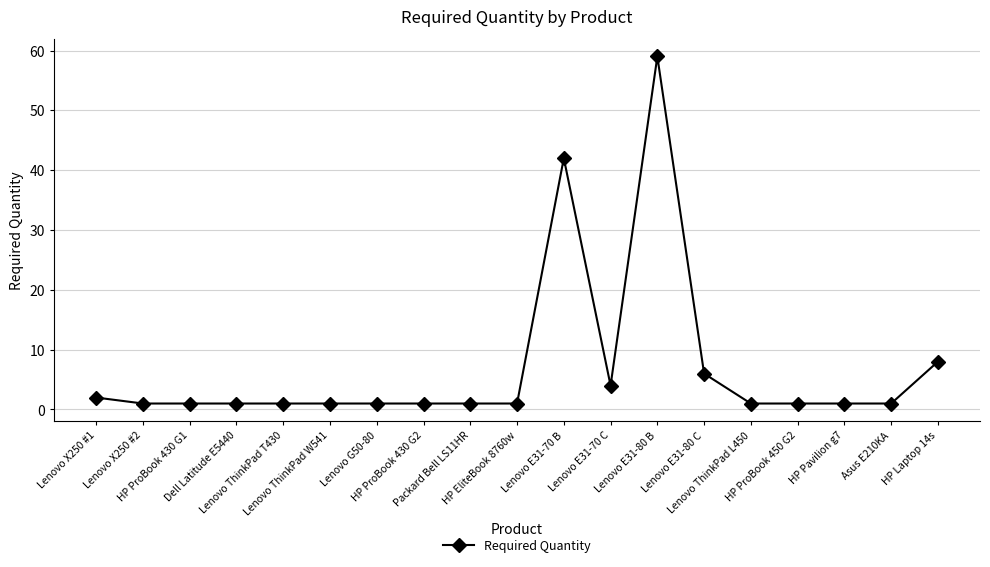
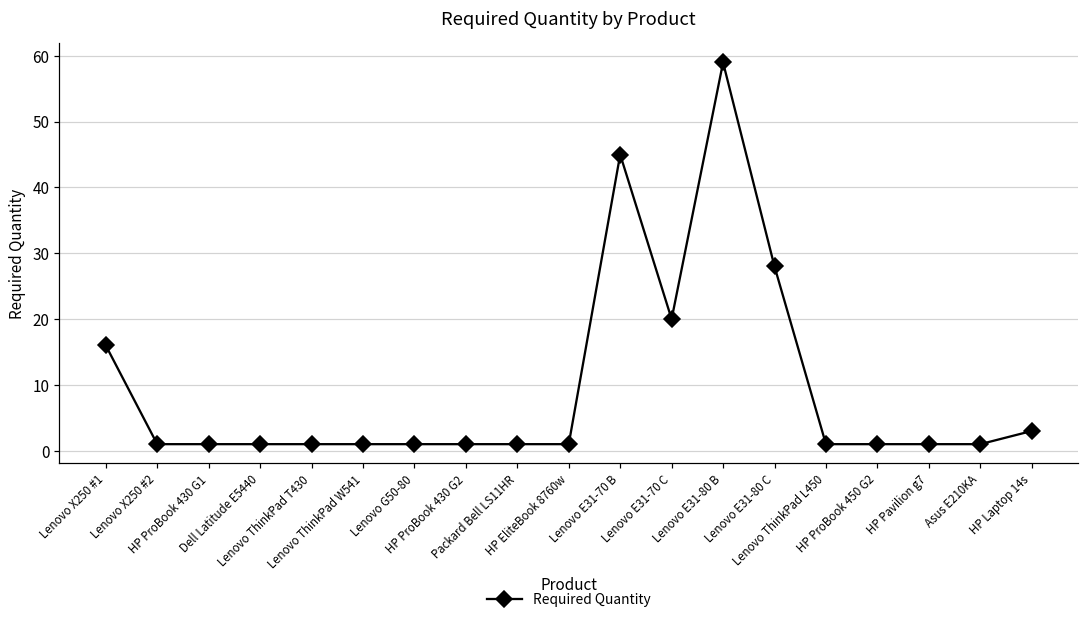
  {
-   "Lenovo X250 #1": 2,
+   "Lenovo X250 #1": 16,
    "Lenovo X250 #2": 1,
    "HP ProBook 430 G1": 1,
    "Dell Latitude E5440": 1,
    "Lenovo ThinkPad T430": 1,
    "Lenovo ThinkPad W541": 1,
    "Lenovo G50-80": 1,
    "HP ProBook 430 G2": 1,
    "Packard Bell LS11HR": 1,
    "HP EliteBook 8760w": 1,
-   "Lenovo E31-70 B": 42,
-   "Lenovo E31-70 C": 4,
+   "Lenovo E31-70 B": 45,
+   "Lenovo E31-70 C": 20,
    "Lenovo E31-80 B": 59,
-   "Lenovo E31-80 C": 6,
+   "Lenovo E31-80 C": 28,
    "Lenovo ThinkPad L450": 1,
    "HP ProBook 450 G2": 1,
    "HP Pavilion g7": 1,
    "Asus E210KA": 1,
-   "HP Laptop 14s": 8
+   "HP Laptop 14s": 3
  }
